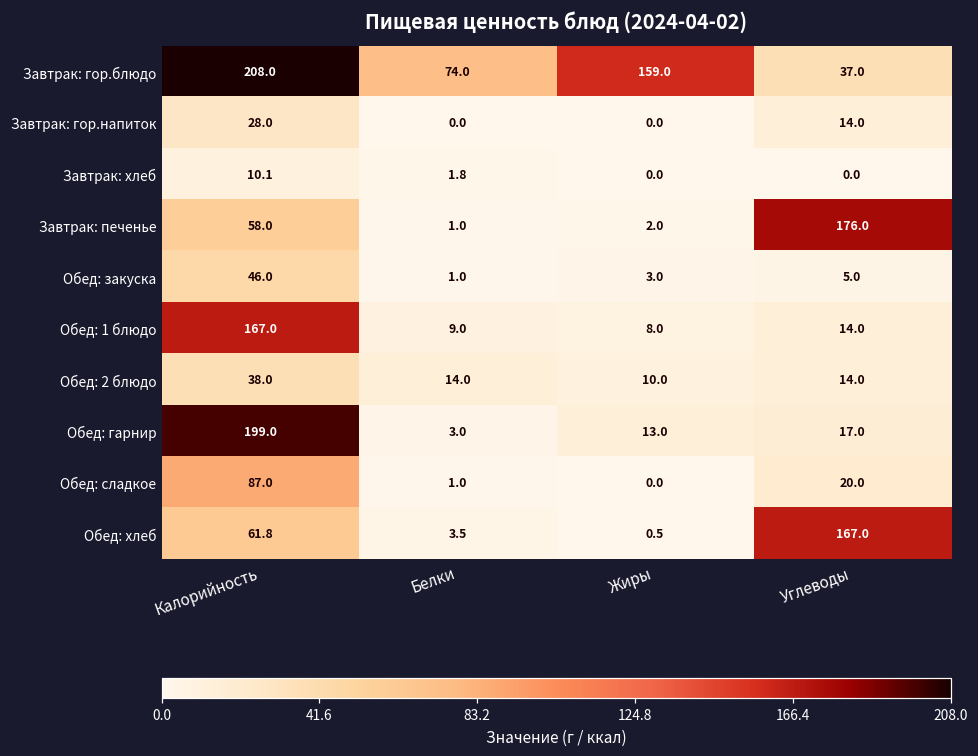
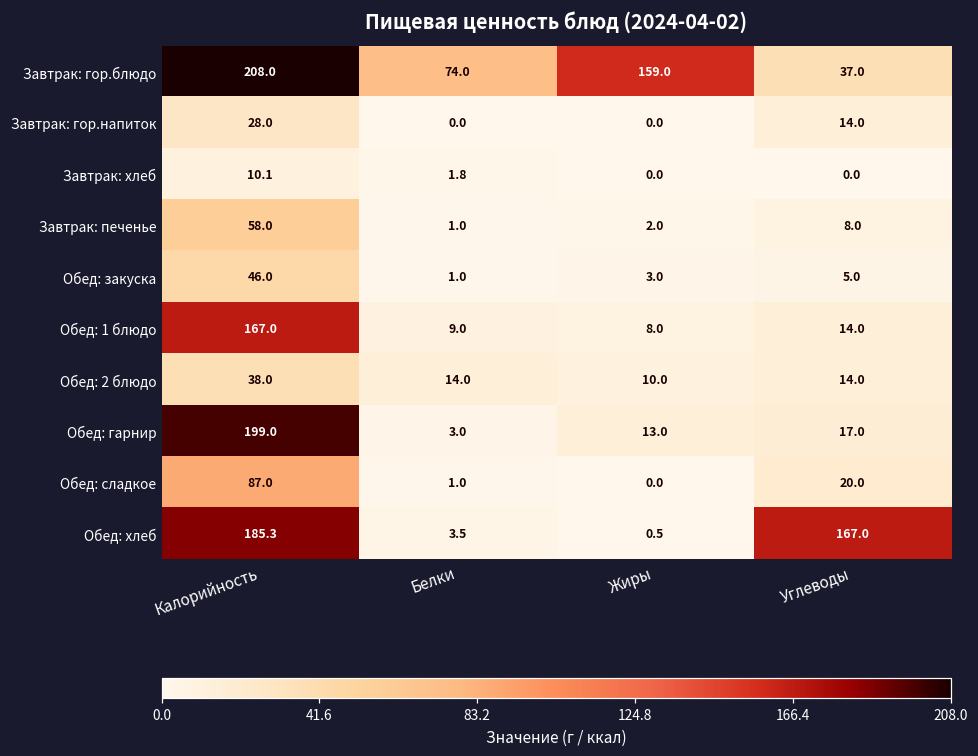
  {
    "Завтрак: гор.блюдо": {
      "Калорийность": 208.0,
      "Белки": 74.0,
      "Жиры": 159.0,
      "Углеводы": 37.0
    },
    "Завтрак: гор.напиток": {
      "Калорийность": 28.0,
      "Белки": 0.0,
      "Жиры": 0.0,
      "Углеводы": 14.0
    },
    "Завтрак: хлеб": {
      "Калорийность": 10.1,
      "Белки": 1.8,
      "Жиры": 0.0,
      "Углеводы": 0.0
    },
    "Завтрак: печенье": {
      "Калорийность": 58.0,
      "Белки": 1.0,
      "Жиры": 2.0,
-     "Углеводы": 176.0
+     "Углеводы": 8.0
    },
    "Обед: закуска": {
      "Калорийность": 46.0,
      "Белки": 1.0,
      "Жиры": 3.0,
      "Углеводы": 5.0
    },
    "Обед: 1 блюдо": {
      "Калорийность": 167.0,
      "Белки": 9.0,
      "Жиры": 8.0,
      "Углеводы": 14.0
    },
    "Обед: 2 блюдо": {
      "Калорийность": 38.0,
      "Белки": 14.0,
      "Жиры": 10.0,
      "Углеводы": 14.0
    },
    "Обед: гарнир": {
      "Калорийность": 199.0,
      "Белки": 3.0,
      "Жиры": 13.0,
      "Углеводы": 17.0
    },
    "Обед: сладкое": {
      "Калорийность": 87.0,
      "Белки": 1.0,
      "Жиры": 0.0,
      "Углеводы": 20.0
    },
    "Обед: хлеб": {
-     "Калорийность": 61.8,
+     "Калорийность": 185.3,
      "Белки": 3.5,
      "Жиры": 0.5,
      "Углеводы": 167.0
    }
  }
